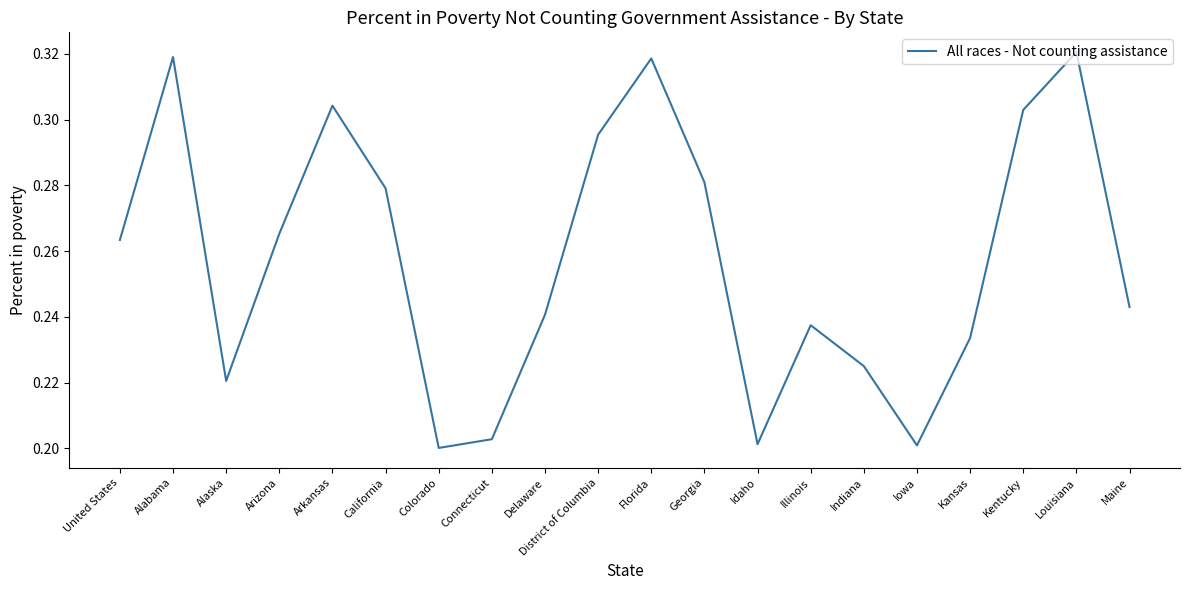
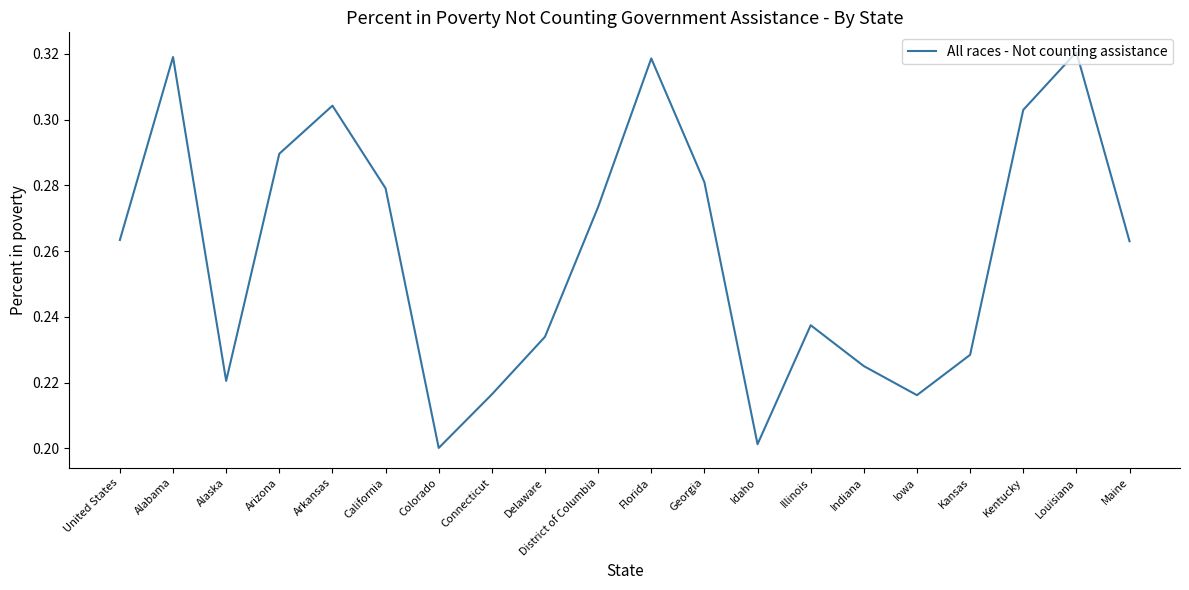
  {
    "United States": 0.263,
    "Alabama": 0.319,
    "Alaska": 0.220,
-   "Arizona": 0.265,
+   "Arizona": 0.290,
    "Arkansas": 0.304,
    "California": 0.279,
    "Colorado": 0.200,
-   "Connecticut": 0.203,
-   "Delaware": 0.241,
-   "District of Columbia": 0.295,
+   "Connecticut": 0.216,
+   "Delaware": 0.234,
+   "District of Columbia": 0.273,
    "Florida": 0.319,
    "Georgia": 0.281,
    "Idaho": 0.201,
    "Illinois": 0.237,
    "Indiana": 0.225,
-   "Iowa": 0.201,
-   "Kansas": 0.234,
+   "Iowa": 0.216,
+   "Kansas": 0.228,
    "Kentucky": 0.303,
-   "Maine": 0.243
+   "Maine": 0.263
  }
